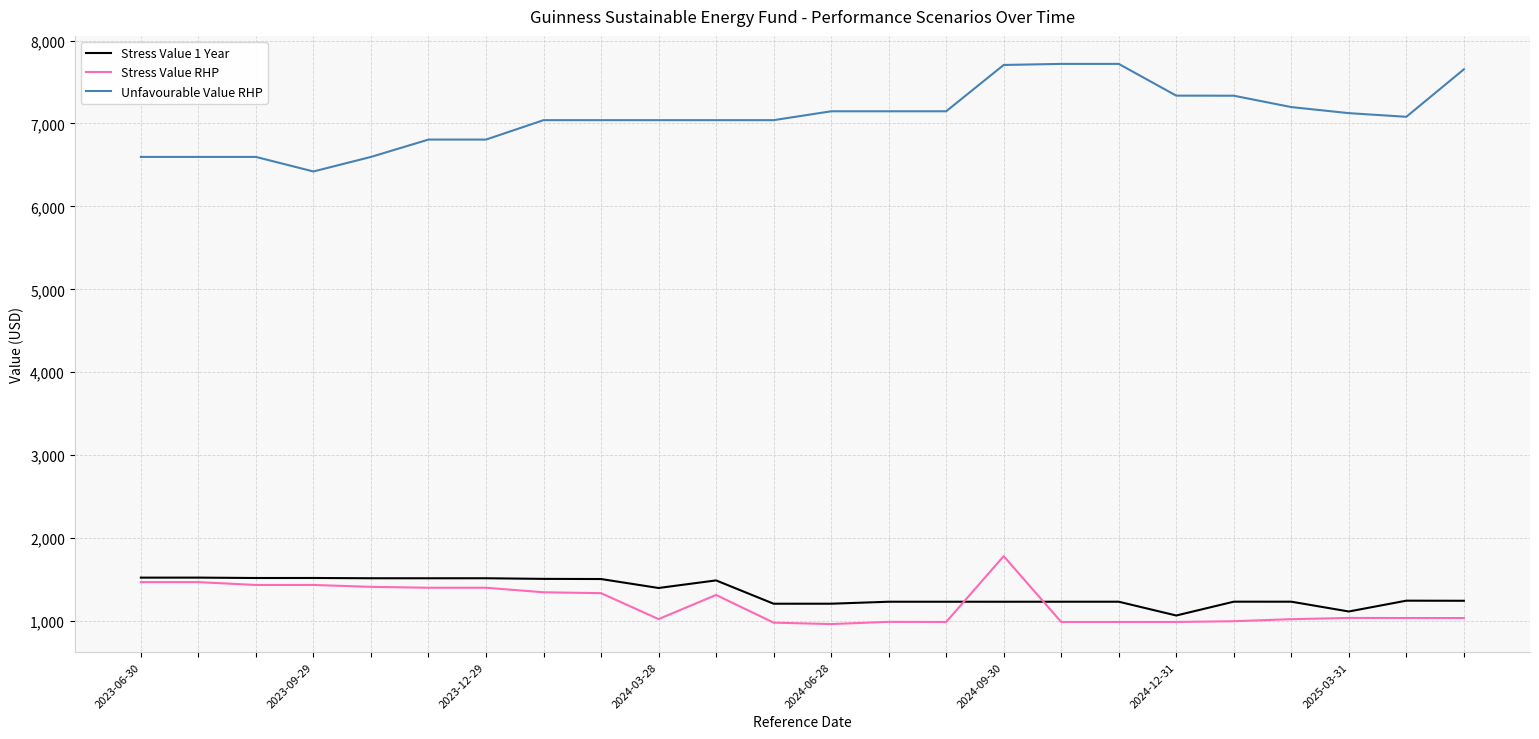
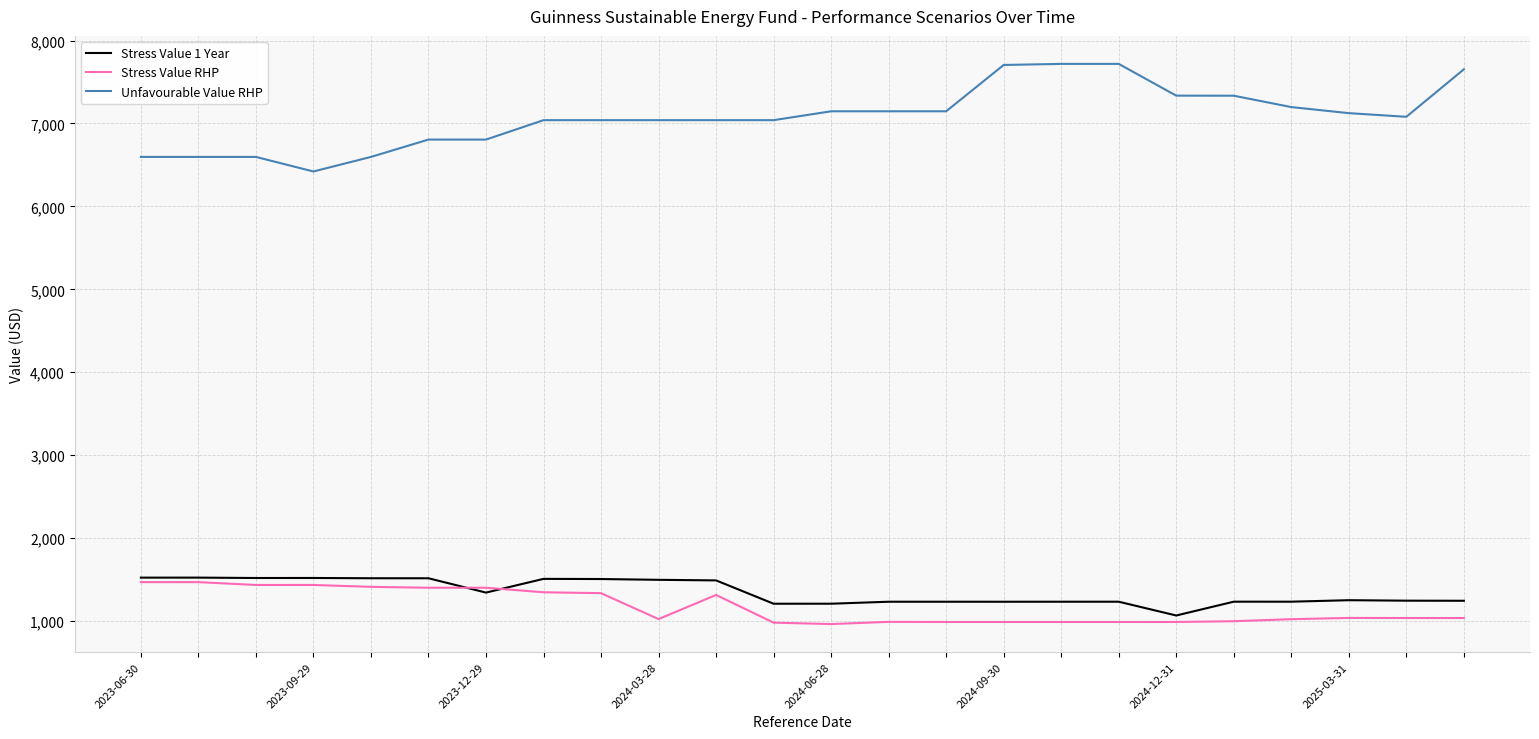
  {
    "Stress Value 1 Year": {
      "2023-06-30": "1,500",
      "2023-09-29": "1,500",
-     "2023-12-29": "1,500",
-     "2024-03-28": "1,400",
+     "2023-12-29": "1,300",
+     "2024-03-28": "1,500",
      "2024-06-28": "1,200",
      "2024-09-30": "1,200",
      "2024-12-31": "1,100",
-     "2025-03-31": "1,100"
+     "2025-03-31": "1,300"
    },
    "Stress Value RHP": {
      "2023-06-30": "1,500",
      "2023-09-29": "1,400",
      "2023-12-29": "1,400",
      "2024-03-28": "1,000",
      "2024-06-28": "1,000",
-     "2024-09-30": "1,800",
+     "2024-09-30": "1,000",
      "2024-12-31": "1,000",
      "2025-03-31": "1,000"
    },
    "Unfavourable Value RHP": {
      "2023-06-30": "6,600",
      "2023-09-29": "6,400",
      "2023-12-29": "6,800",
      "2024-03-28": "7,000",
      "2024-06-28": "7,100",
      "2024-09-30": "7,700",
      "2024-12-31": "7,300",
      "2025-03-31": "7,100"
    }
  }
